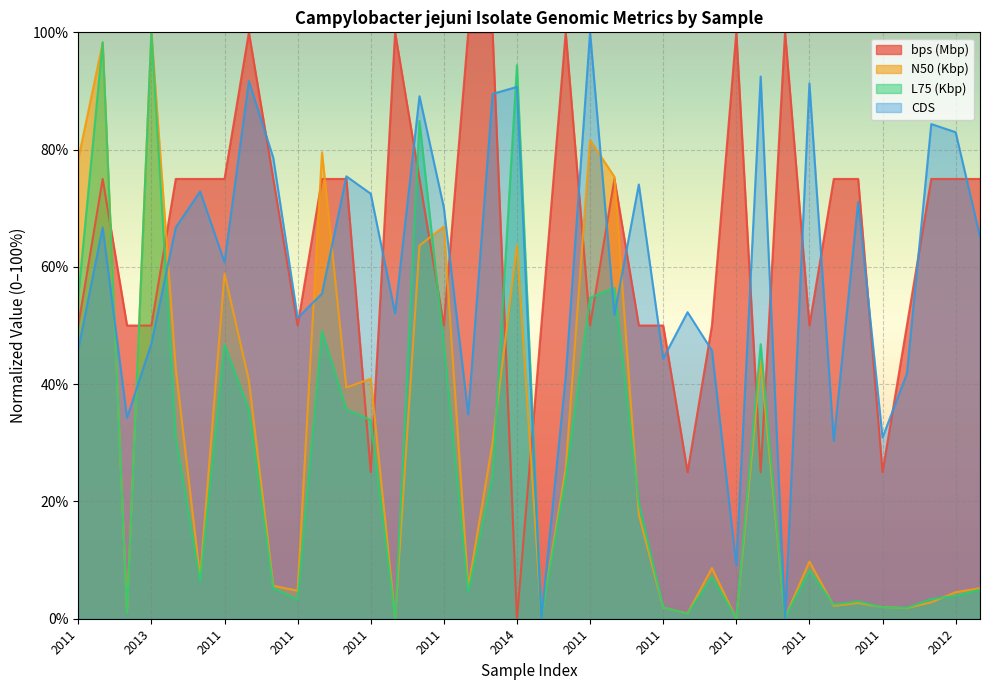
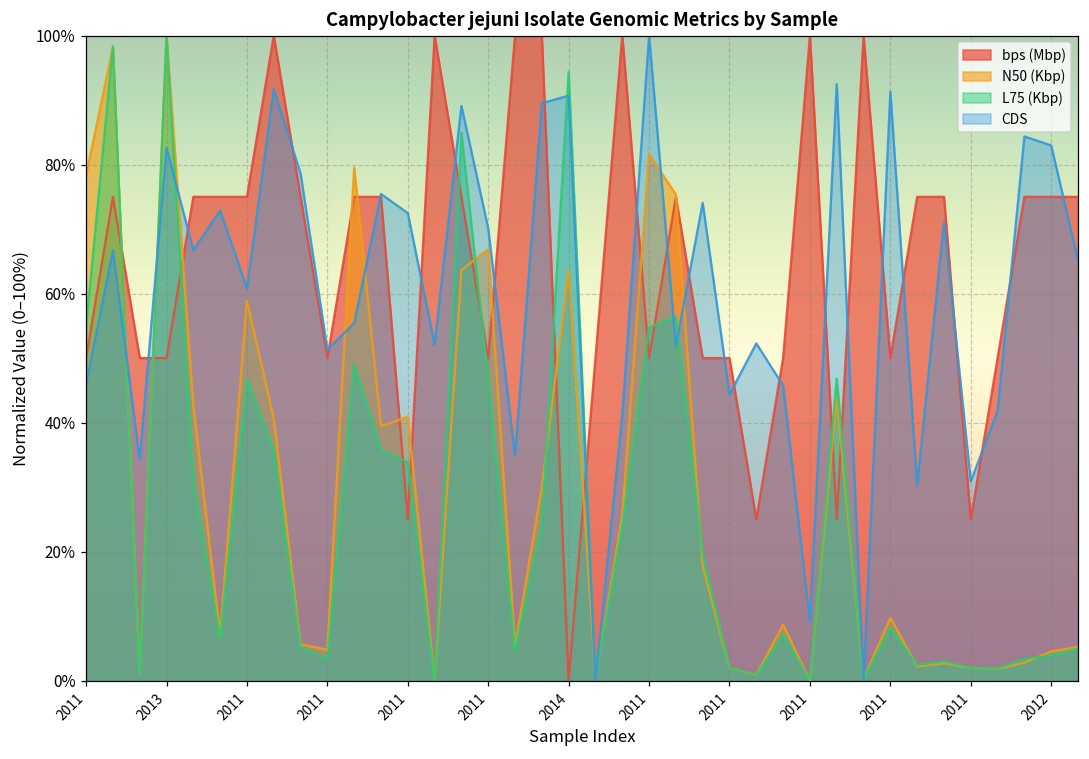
  {
    "bps (Mbp)": {
      "2013": "50%"
    },
    "CDS": {
-     "2013": "47%"
+     "2013": "83%"
    }
  }
